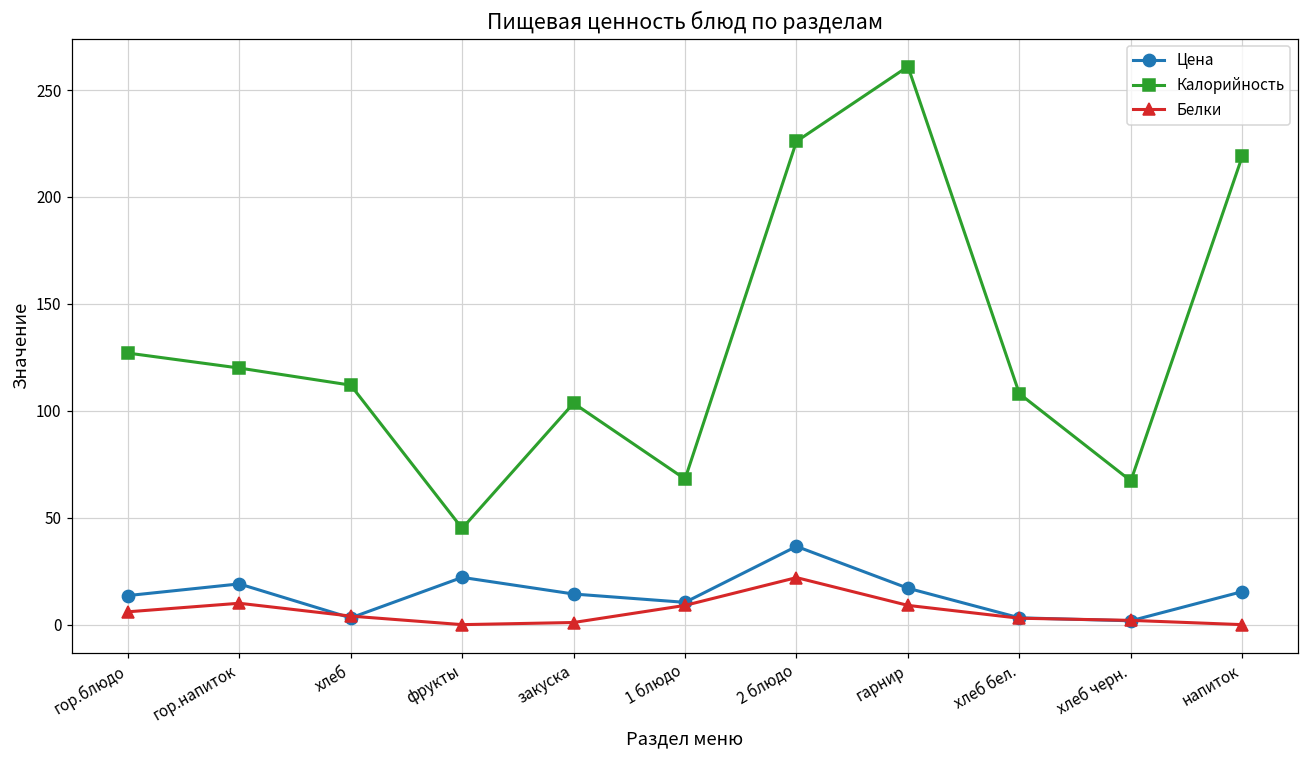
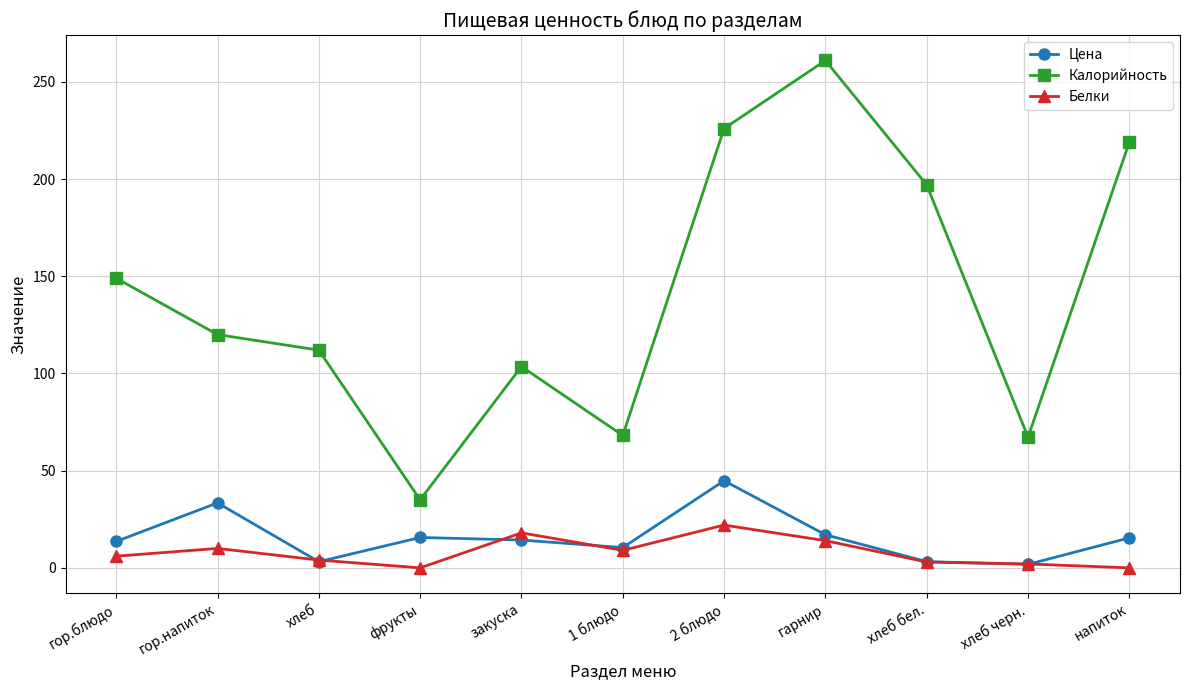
  {
    "Цена": {
      "гор.блюдо": 14,
-     "гор.напиток": 19,
-     "фрукты": 22,
+     "гор.напиток": 33,
+     "фрукты": 16,
      "закуска": 14,
      "1 блюдо": 10,
-     "2 блюдо": 37,
+     "2 блюдо": 45,
      "гарнир": 17,
      "напиток": 15
    },
    "Калорийность": {
-     "гор.блюдо": 127,
+     "гор.блюдо": 149,
      "гор.напиток": 120,
      "хлеб": 112,
-     "фрукты": 45,
+     "фрукты": 35,
      "закуска": 104,
      "1 блюдо": 68,
      "2 блюдо": 226,
      "гарнир": 261,
-     "хлеб бел.": 108,
+     "хлеб бел.": 197,
      "хлеб черн.": 67,
      "напиток": 219
    },
    "Белки": {
      "гор.блюдо": 6,
      "гор.напиток": 10,
      "фрукты": 0,
-     "закуска": 1,
+     "закуска": 18,
      "1 блюдо": 9,
      "2 блюдо": 22,
-     "гарнир": 9,
+     "гарнир": 14,
      "напиток": 0
    }
  }
